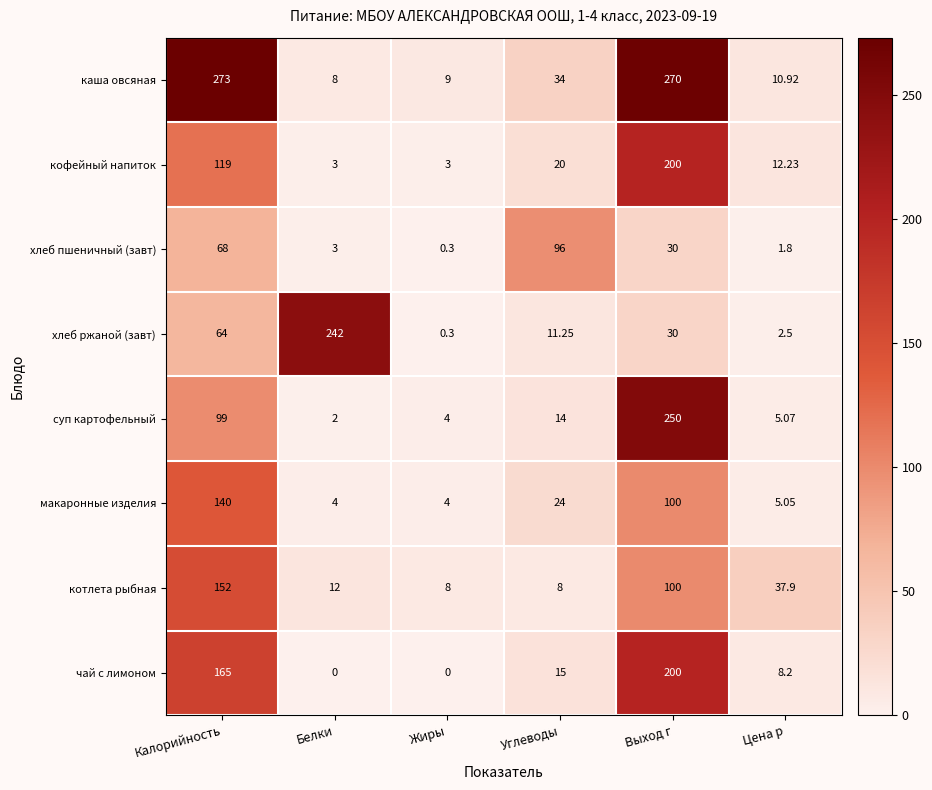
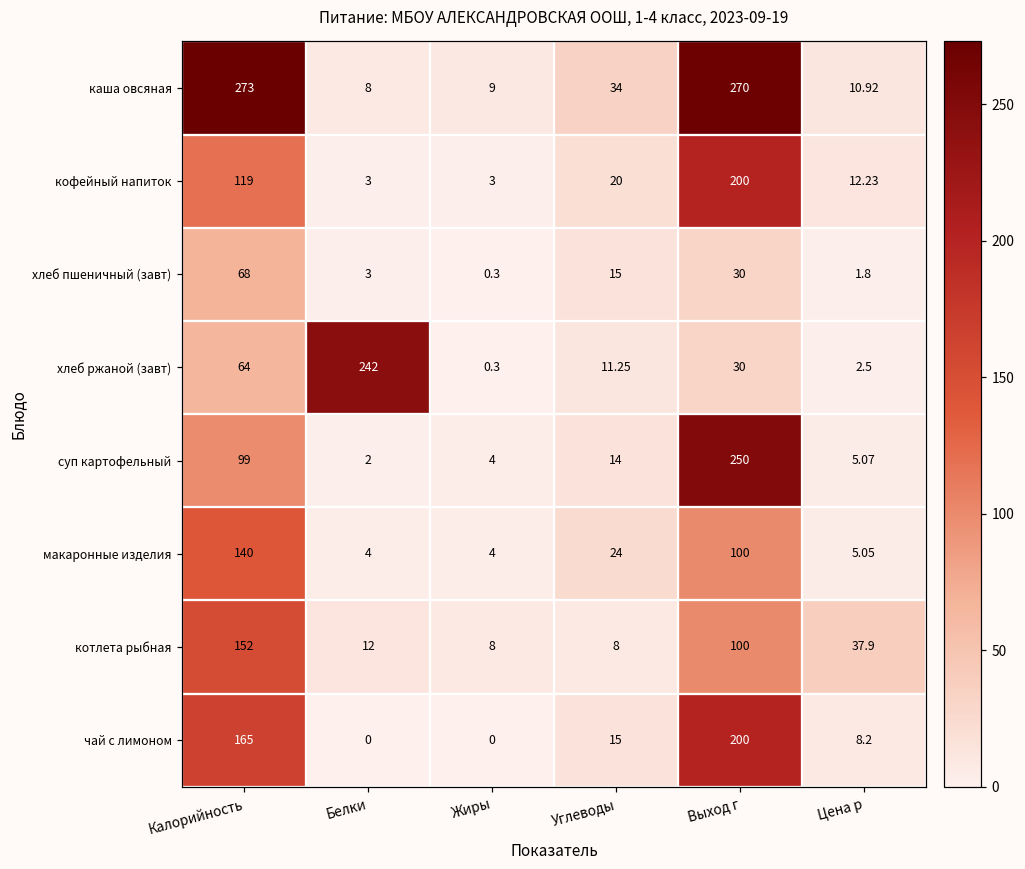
  {
    "каша овсяная": {
      "Калорийность": 273,
      "Белки": 8,
      "Жиры": 9,
      "Углеводы": 34,
      "Выход г": 270,
      "Цена р": 10.92
    },
    "кофейный напиток": {
      "Калорийность": 119,
      "Белки": 3,
      "Жиры": 3,
      "Углеводы": 20,
      "Выход г": 200,
      "Цена р": 12.23
    },
    "хлеб пшеничный (завт)": {
      "Калорийность": 68,
      "Белки": 3,
      "Жиры": 0.3,
-     "Углеводы": 96,
+     "Углеводы": 15,
      "Выход г": 30,
      "Цена р": 1.8
    },
    "хлеб ржаной (завт)": {
      "Калорийность": 64,
      "Белки": 242,
      "Жиры": 0.3,
      "Углеводы": 11.25,
      "Выход г": 30,
      "Цена р": 2.5
    },
    "суп картофельный": {
      "Калорийность": 99,
      "Белки": 2,
      "Жиры": 4,
      "Углеводы": 14,
      "Выход г": 250,
      "Цена р": 5.07
    },
    "макаронные изделия": {
      "Калорийность": 140,
      "Белки": 4,
      "Жиры": 4,
      "Углеводы": 24,
      "Выход г": 100,
      "Цена р": 5.05
    },
    "котлета рыбная": {
      "Калорийность": 152,
      "Белки": 12,
      "Жиры": 8,
      "Углеводы": 8,
      "Выход г": 100,
      "Цена р": 37.9
    },
    "чай с лимоном": {
      "Калорийность": 165,
      "Белки": 0,
      "Жиры": 0,
      "Углеводы": 15,
      "Выход г": 200,
      "Цена р": 8.2
    }
  }
